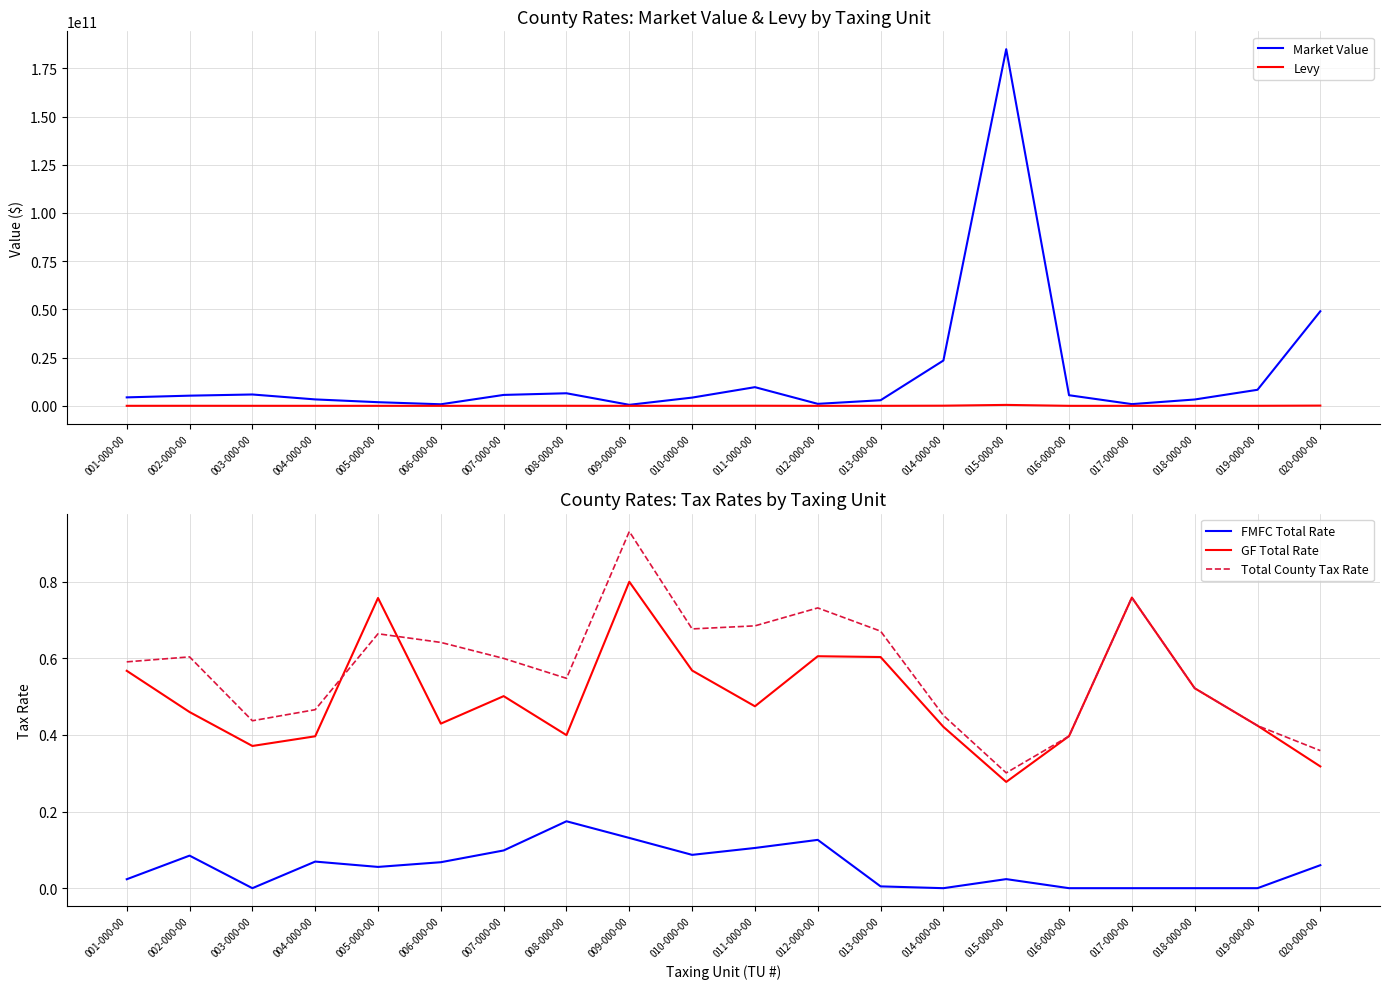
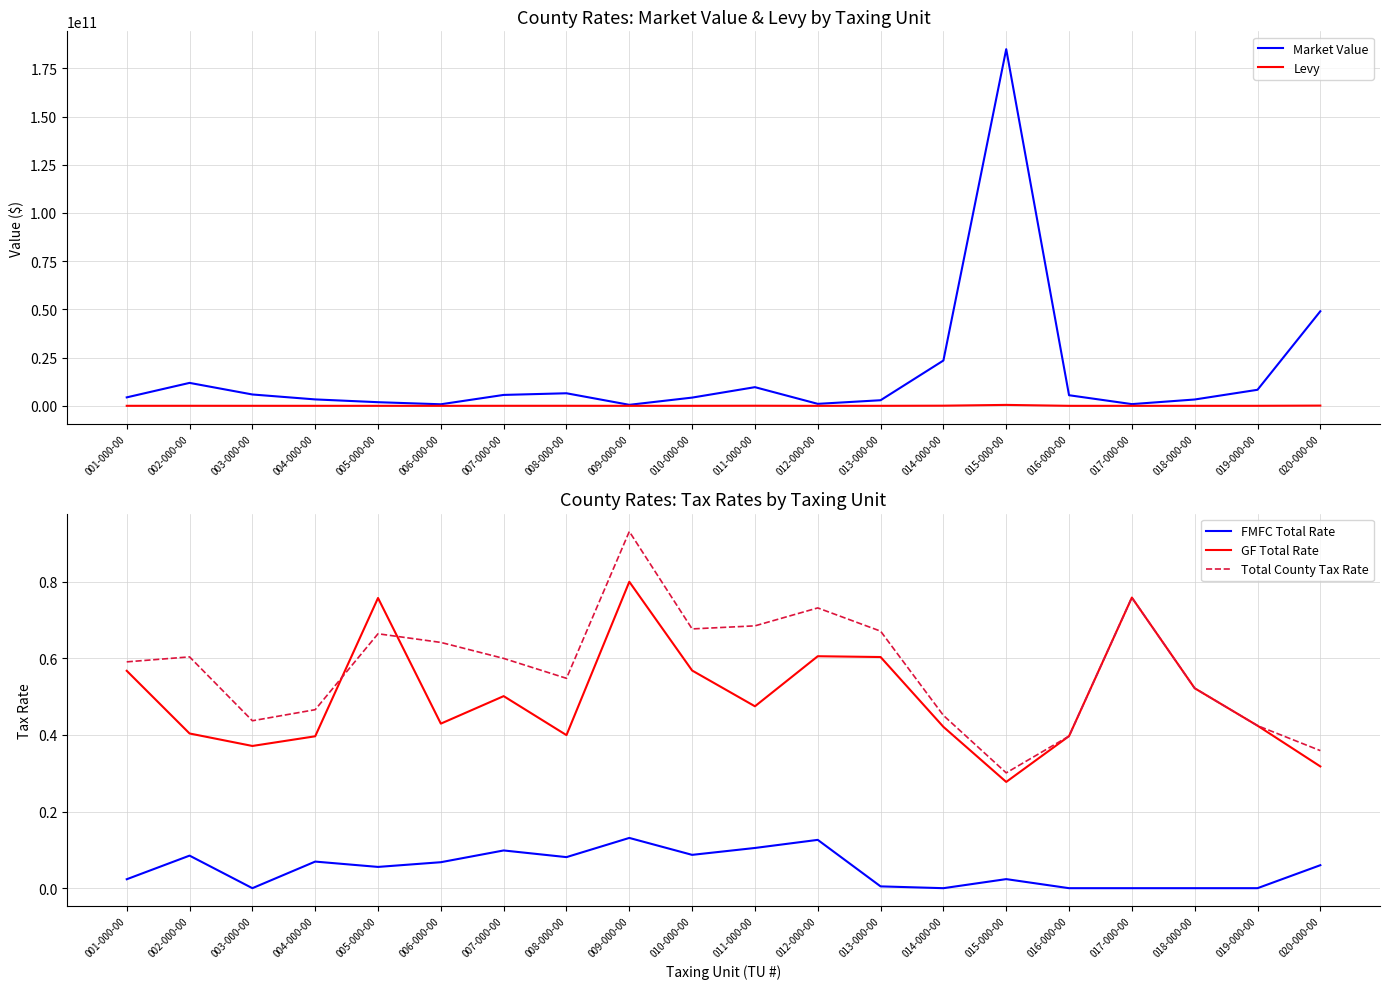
  {
    "County Rates: Market Value & Levy by Taxing Unit": {
      "Market Value": {
        "001-000-00": 4000000000,
-       "002-000-00": 5000000000,
+       "002-000-00": 12000000000,
        "003-000-00": 6000000000,
        "004-000-00": 3000000000,
        "005-000-00": 2000000000,
        "007-000-00": 6000000000,
        "008-000-00": 7000000000,
        "010-000-00": 4000000000,
        "011-000-00": 10000000000,
        "013-000-00": 3000000000,
        "014-000-00": 23000000000,
        "015-000-00": 185000000000,
        "016-000-00": 5000000000,
        "018-000-00": 3000000000,
        "019-000-00": 8000000000,
        "020-000-00": 49000000000
      },
      "Levy": {
        "001-000-00": 0,
        "002-000-00": 0,
        "003-000-00": 0,
        "004-000-00": 0,
        "005-000-00": 0,
        "007-000-00": 0,
        "008-000-00": 0,
        "010-000-00": 0,
        "011-000-00": 0,
        "013-000-00": 0,
        "014-000-00": 0,
        "015-000-00": 0,
        "016-000-00": 0,
        "018-000-00": 0,
        "019-000-00": 0,
        "020-000-00": 0
      }
    },
    "County Rates: Tax Rates by Taxing Unit": {
      "FMFC Total Rate": {
        "001-000-00": 0.02,
        "002-000-00": 0.09,
        "003-000-00": 0.00,
        "004-000-00": 0.07,
        "005-000-00": 0.06,
        "006-000-00": 0.07,
        "007-000-00": 0.10,
-       "008-000-00": 0.17,
+       "008-000-00": 0.08,
        "009-000-00": 0.13,
        "010-000-00": 0.09,
        "011-000-00": 0.11,
        "012-000-00": 0.13,
        "013-000-00": 0.00,
        "014-000-00": 0.00,
        "015-000-00": 0.02,
        "016-000-00": 0.00,
        "017-000-00": 0.00,
        "018-000-00": 0.00,
        "019-000-00": 0.00,
        "020-000-00": 0.06
      },
      "GF Total Rate": {
        "001-000-00": 0.57,
-       "002-000-00": 0.46,
+       "002-000-00": 0.40,
        "003-000-00": 0.37,
        "004-000-00": 0.40,
        "005-000-00": 0.76,
        "006-000-00": 0.43,
        "007-000-00": 0.50,
        "008-000-00": 0.40,
        "009-000-00": 0.80,
        "010-000-00": 0.57,
        "011-000-00": 0.47,
        "012-000-00": 0.61,
        "013-000-00": 0.60,
        "014-000-00": 0.42,
        "015-000-00": 0.28,
        "020-000-00": 0.32
      },
      "Total County Tax Rate": {
        "001-000-00": 0.59,
        "002-000-00": 0.60,
        "003-000-00": 0.44,
        "004-000-00": 0.47,
        "005-000-00": 0.66,
        "006-000-00": 0.64,
        "007-000-00": 0.60,
        "008-000-00": 0.55,
        "009-000-00": 0.93,
        "010-000-00": 0.68,
        "011-000-00": 0.68,
        "012-000-00": 0.73,
        "013-000-00": 0.67,
        "014-000-00": 0.45,
        "015-000-00": 0.30,
        "020-000-00": 0.36
      }
    }
  }
